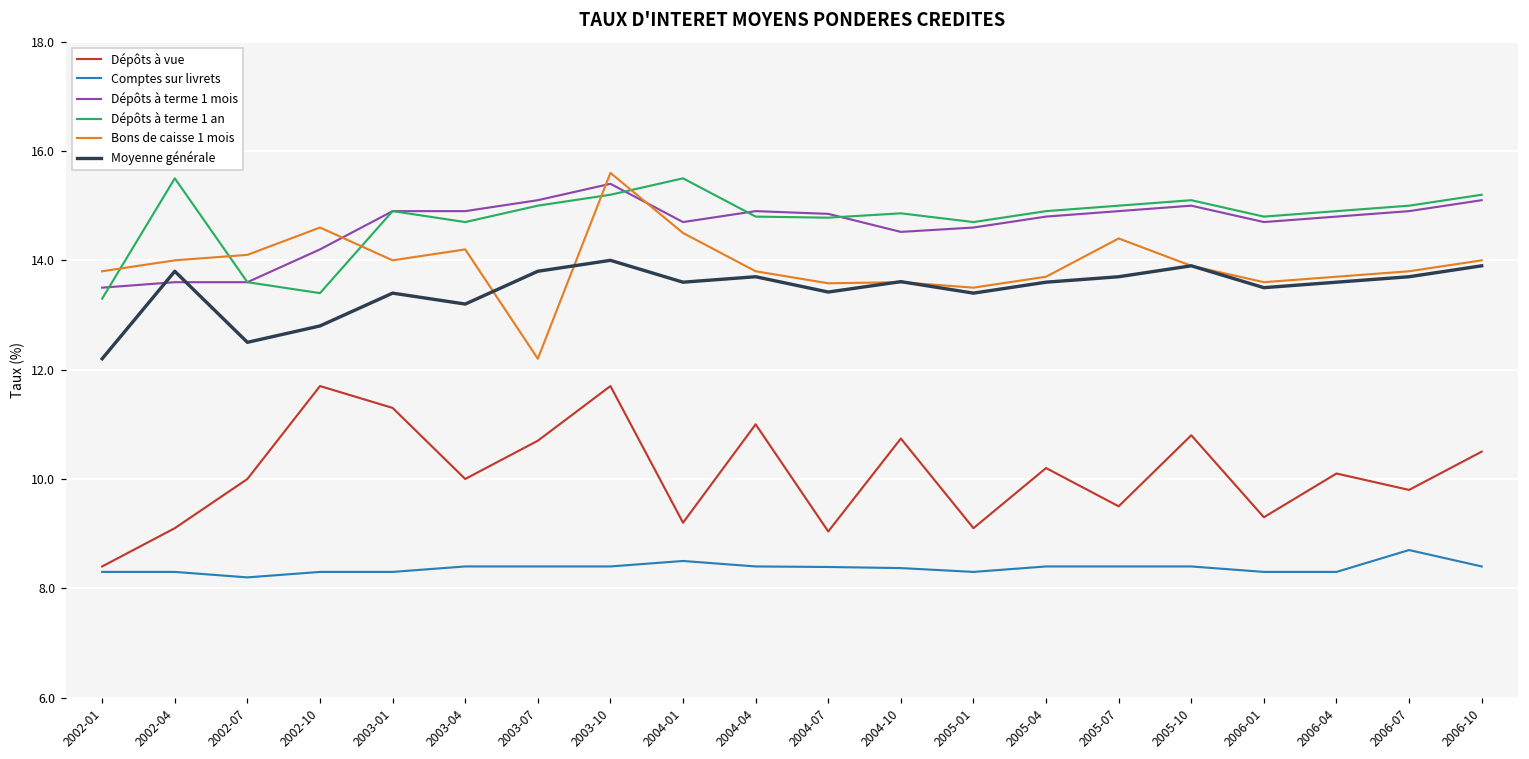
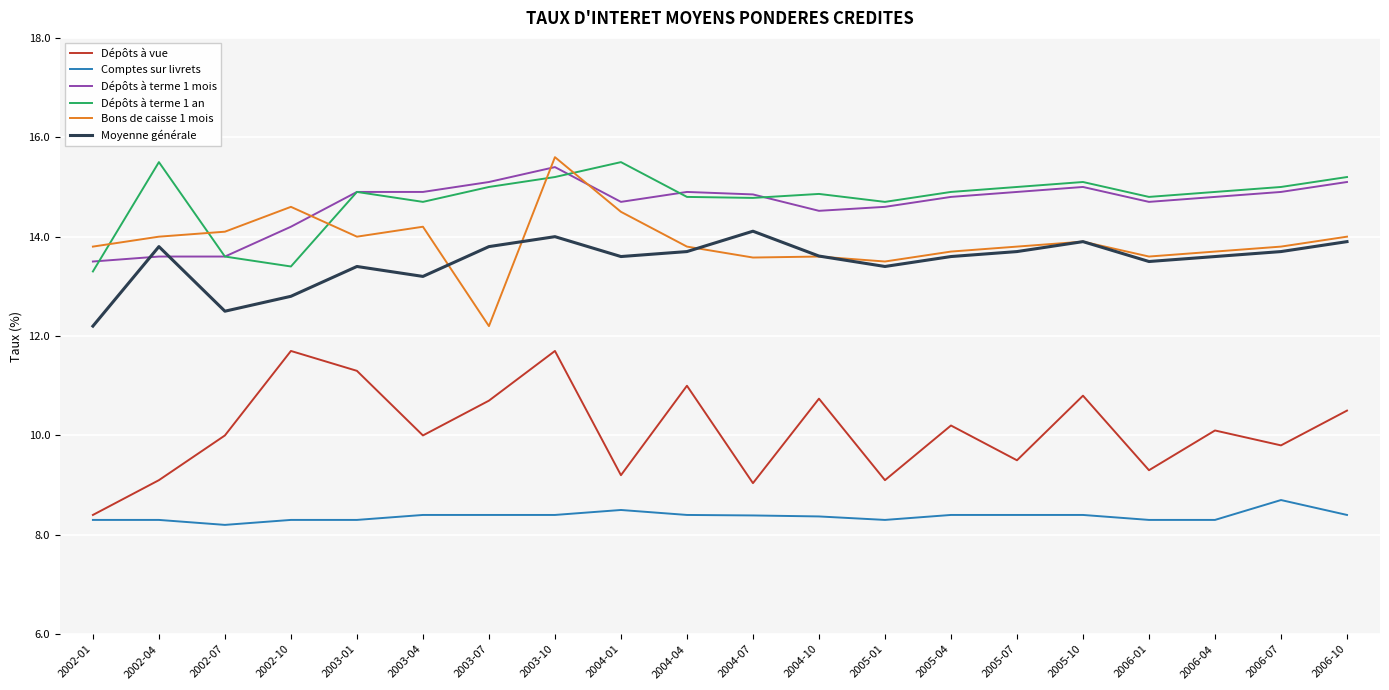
  {
    "Dépôts à vue": {
      "2002-01": 8.4,
      "2002-04": 9.1,
      "2002-07": 10.0,
      "2002-10": 11.7,
      "2003-01": 11.3,
      "2003-04": 10.0,
      "2003-07": 10.7,
      "2003-10": 11.7,
      "2004-01": 9.2,
      "2004-04": 11.0,
      "2004-07": 9.0,
      "2004-10": 10.7,
      "2005-01": 9.1,
      "2005-04": 10.2,
      "2005-07": 9.5,
      "2005-10": 10.8,
      "2006-01": 9.3,
      "2006-04": 10.1,
      "2006-07": 9.8,
      "2006-10": 10.5
    },
    "Comptes sur livrets": {
      "2002-01": 8.3,
      "2002-04": 8.3,
      "2002-07": 8.2,
      "2002-10": 8.3,
      "2003-01": 8.3,
      "2003-04": 8.4,
      "2003-07": 8.4,
      "2003-10": 8.4,
      "2004-01": 8.5,
      "2004-04": 8.4,
      "2004-07": 8.4,
      "2004-10": 8.4,
      "2005-01": 8.3,
      "2005-04": 8.4,
      "2005-07": 8.4,
      "2005-10": 8.4,
      "2006-01": 8.3,
      "2006-04": 8.3,
      "2006-07": 8.7,
      "2006-10": 8.4
    },
    "Dépôts à terme 1 mois": {
      "2002-01": 13.5,
      "2002-04": 13.6,
      "2002-10": 14.2,
      "2003-04": 14.9,
      "2003-07": 15.1,
      "2003-10": 15.4,
      "2004-01": 14.7,
      "2004-04": 14.9,
      "2004-07": 14.9,
      "2004-10": 14.5,
      "2005-01": 14.6,
      "2005-04": 14.8,
      "2005-07": 14.9,
      "2005-10": 15.0,
      "2006-01": 14.7,
      "2006-04": 14.8,
      "2006-07": 14.9,
      "2006-10": 15.1
    },
    "Dépôts à terme 1 an": {
      "2002-01": 13.3,
      "2002-04": 15.5,
      "2002-10": 13.4,
      "2003-04": 14.7,
      "2003-07": 15.0,
      "2003-10": 15.2,
      "2004-01": 15.5,
      "2004-04": 14.8,
      "2004-07": 14.8,
      "2004-10": 14.9,
      "2005-01": 14.7,
      "2005-04": 14.9,
      "2005-07": 15.0,
      "2005-10": 15.1,
      "2006-01": 14.8,
      "2006-04": 14.9,
      "2006-07": 15.0,
      "2006-10": 15.2
    },
    "Bons de caisse 1 mois": {
      "2002-01": 13.8,
      "2002-04": 14.0,
      "2002-07": 14.1,
      "2002-10": 14.6,
      "2003-01": 14.0,
      "2003-04": 14.2,
      "2003-07": 12.2,
      "2003-10": 15.6,
      "2004-01": 14.5,
      "2004-04": 13.8,
      "2004-07": 13.6,
      "2005-01": 13.5,
      "2005-04": 13.7,
-     "2005-07": 14.4,
+     "2005-07": 13.8,
      "2006-01": 13.6,
      "2006-04": 13.7,
      "2006-07": 13.8,
      "2006-10": 14.0
    },
    "Moyenne générale": {
      "2002-01": 12.2,
      "2002-04": 13.8,
      "2002-07": 12.5,
      "2002-10": 12.8,
      "2003-01": 13.4,
      "2003-04": 13.2,
      "2003-07": 13.8,
      "2003-10": 14.0,
      "2004-01": 13.6,
      "2004-04": 13.7,
-     "2004-07": 13.4,
+     "2004-07": 14.1,
      "2005-01": 13.4,
      "2005-04": 13.6,
      "2005-07": 13.7,
      "2006-01": 13.5,
      "2006-04": 13.6,
      "2006-07": 13.7,
      "2006-10": 13.9
    }
  }
